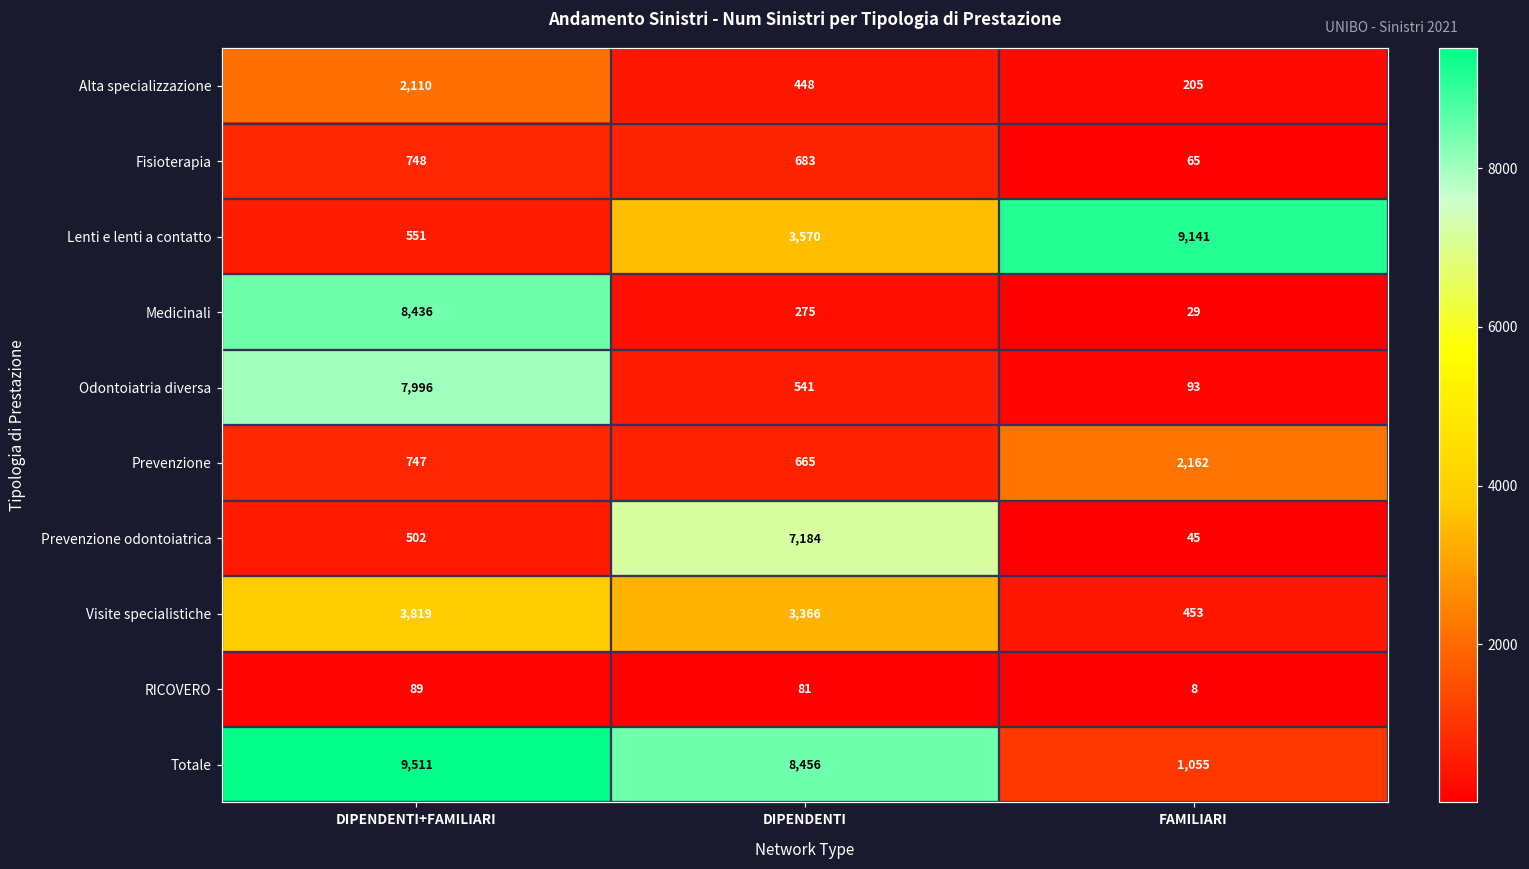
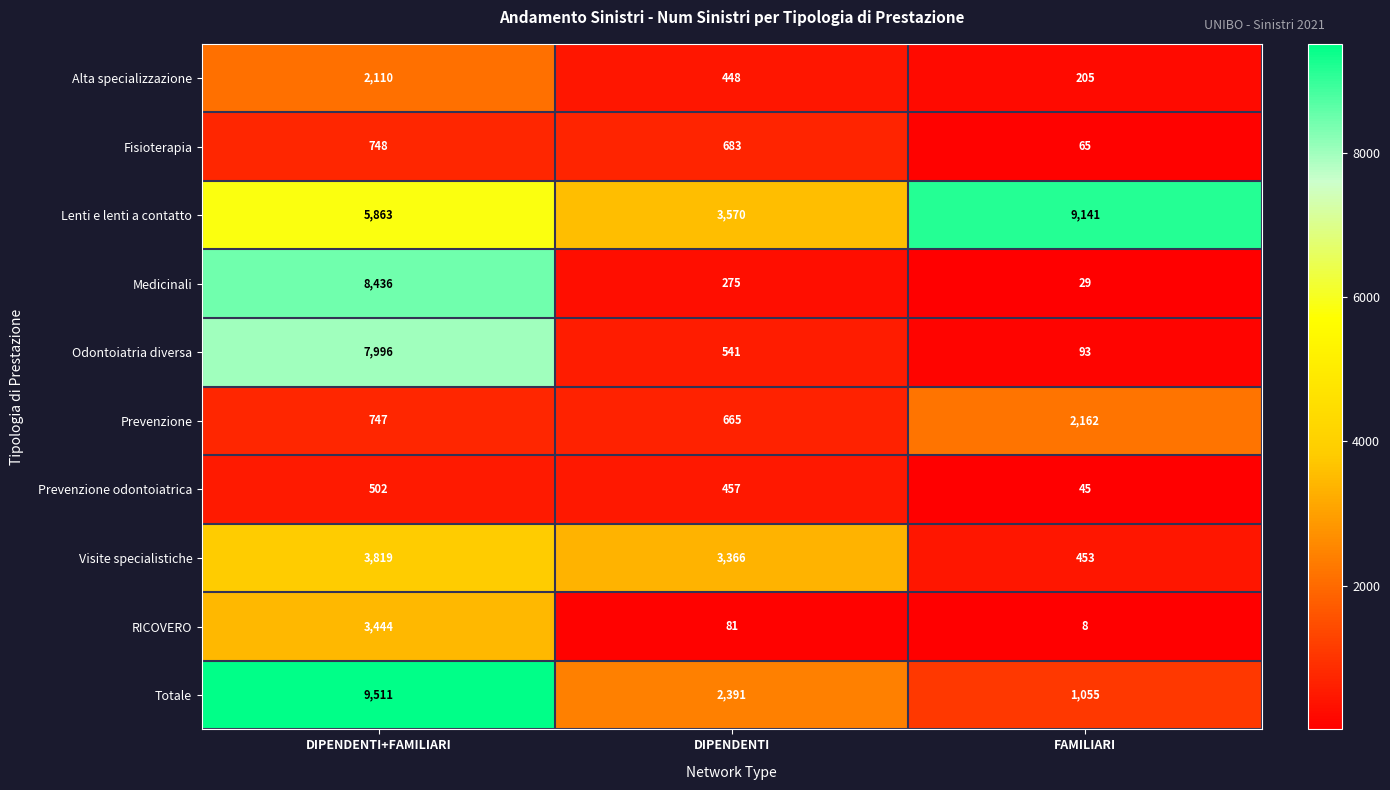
  {
    "Alta specializzazione": {
      "DIPENDENTI+FAMILIARI": "2,110",
      "DIPENDENTI": "448",
      "FAMILIARI": "205"
    },
    "Fisioterapia": {
      "DIPENDENTI+FAMILIARI": "748",
      "DIPENDENTI": "683",
      "FAMILIARI": "65"
    },
    "Lenti e lenti a contatto": {
-     "DIPENDENTI+FAMILIARI": "551",
+     "DIPENDENTI+FAMILIARI": "5,863",
      "DIPENDENTI": "3,570",
      "FAMILIARI": "9,141"
    },
    "Medicinali": {
      "DIPENDENTI+FAMILIARI": "8,436",
      "DIPENDENTI": "275",
      "FAMILIARI": "29"
    },
    "Odontoiatria diversa": {
      "DIPENDENTI+FAMILIARI": "7,996",
      "DIPENDENTI": "541",
      "FAMILIARI": "93"
    },
    "Prevenzione": {
      "DIPENDENTI+FAMILIARI": "747",
      "DIPENDENTI": "665",
      "FAMILIARI": "2,162"
    },
    "Prevenzione odontoiatrica": {
      "DIPENDENTI+FAMILIARI": "502",
-     "DIPENDENTI": "7,184",
+     "DIPENDENTI": "457",
      "FAMILIARI": "45"
    },
    "Visite specialistiche": {
      "DIPENDENTI+FAMILIARI": "3,819",
      "DIPENDENTI": "3,366",
      "FAMILIARI": "453"
    },
    "RICOVERO": {
-     "DIPENDENTI+FAMILIARI": "89",
+     "DIPENDENTI+FAMILIARI": "3,444",
      "DIPENDENTI": "81",
      "FAMILIARI": "8"
    },
    "Totale": {
      "DIPENDENTI+FAMILIARI": "9,511",
-     "DIPENDENTI": "8,456",
+     "DIPENDENTI": "2,391",
      "FAMILIARI": "1,055"
    }
  }
